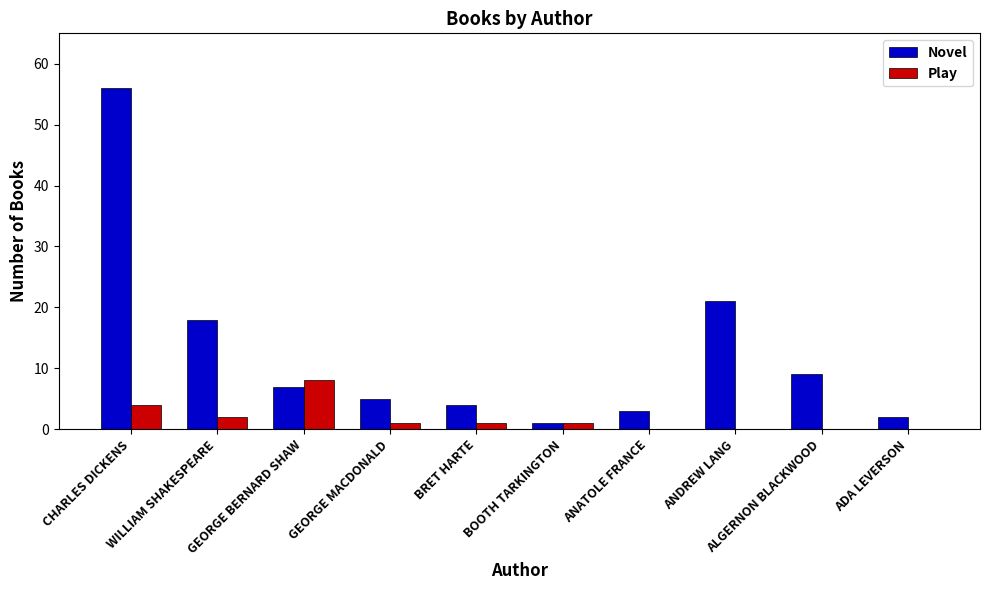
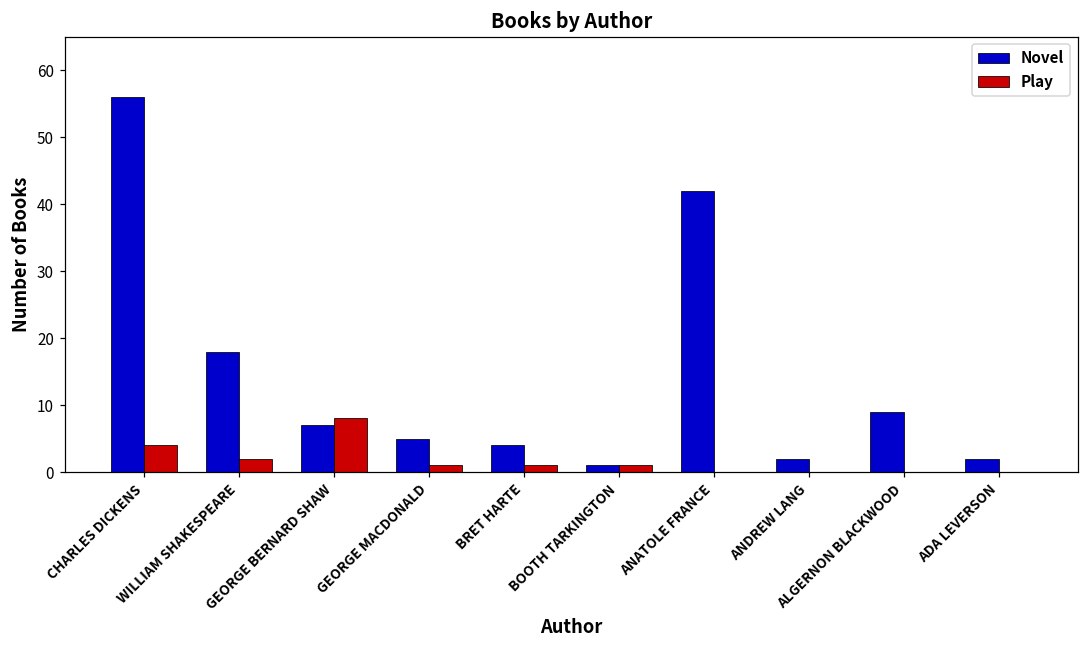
  {
    "Novel": {
      "CHARLES DICKENS": 56,
      "WILLIAM SHAKESPEARE": 18,
      "GEORGE BERNARD SHAW": 7,
      "GEORGE MACDONALD": 5,
      "BRET HARTE": 4,
      "BOOTH TARKINGTON": 1,
-     "ANATOLE FRANCE": 3,
-     "ANDREW LANG": 21,
+     "ANATOLE FRANCE": 42,
+     "ANDREW LANG": 2,
      "ALGERNON BLACKWOOD": 9,
      "ADA LEVERSON": 2
    },
    "Play": {
      "CHARLES DICKENS": 4,
      "WILLIAM SHAKESPEARE": 2,
      "GEORGE BERNARD SHAW": 8,
      "GEORGE MACDONALD": 1,
      "BRET HARTE": 1,
      "BOOTH TARKINGTON": 1,
      "ANATOLE FRANCE": 0,
      "ANDREW LANG": 0,
      "ALGERNON BLACKWOOD": 0,
      "ADA LEVERSON": 0
    }
  }
